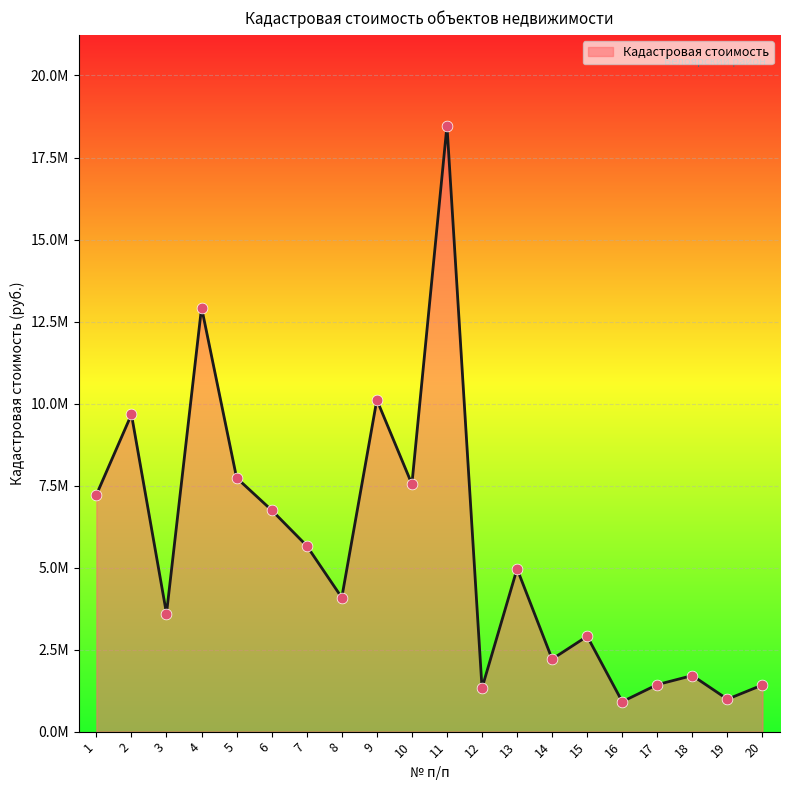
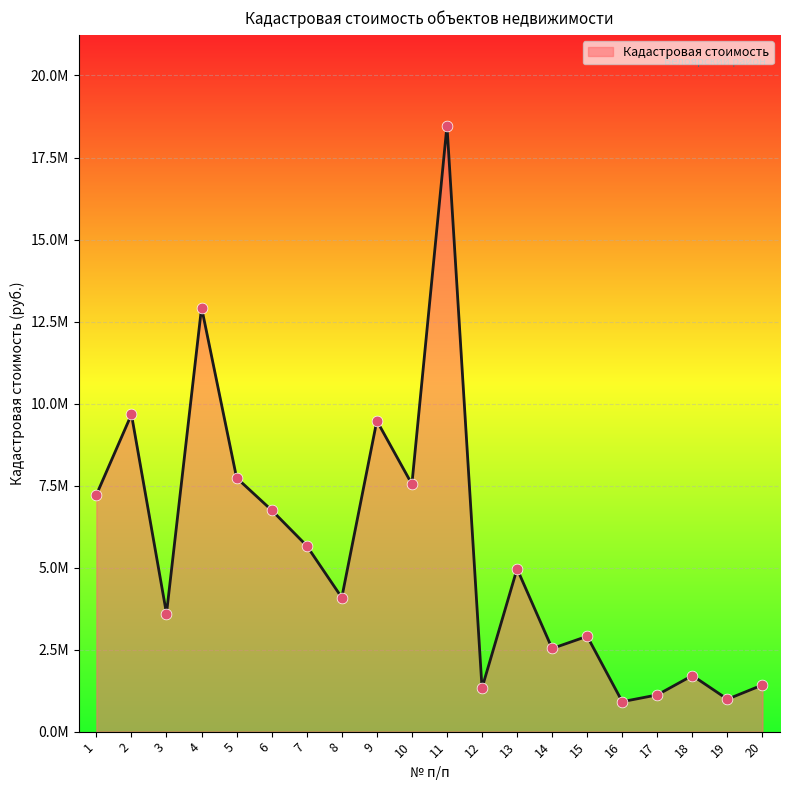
  {
    "1": 7200000,
    "2": 9700000,
    "3": 3600000,
    "4": 12900000,
    "5": 7700000,
    "6": 6700000,
    "7": 5700000,
    "8": 4100000,
-   "9": 10100000,
+   "9": 9500000,
    "10": 7500000,
    "11": 18500000,
    "12": 1300000,
    "13": 5000000,
-   "14": 2200000,
+   "14": 2500000,
    "15": 2900000,
    "16": 900000,
-   "17": 1400000,
+   "17": 1100000,
    "18": 1700000,
    "19": 1000000,
    "20": 1400000
  }
